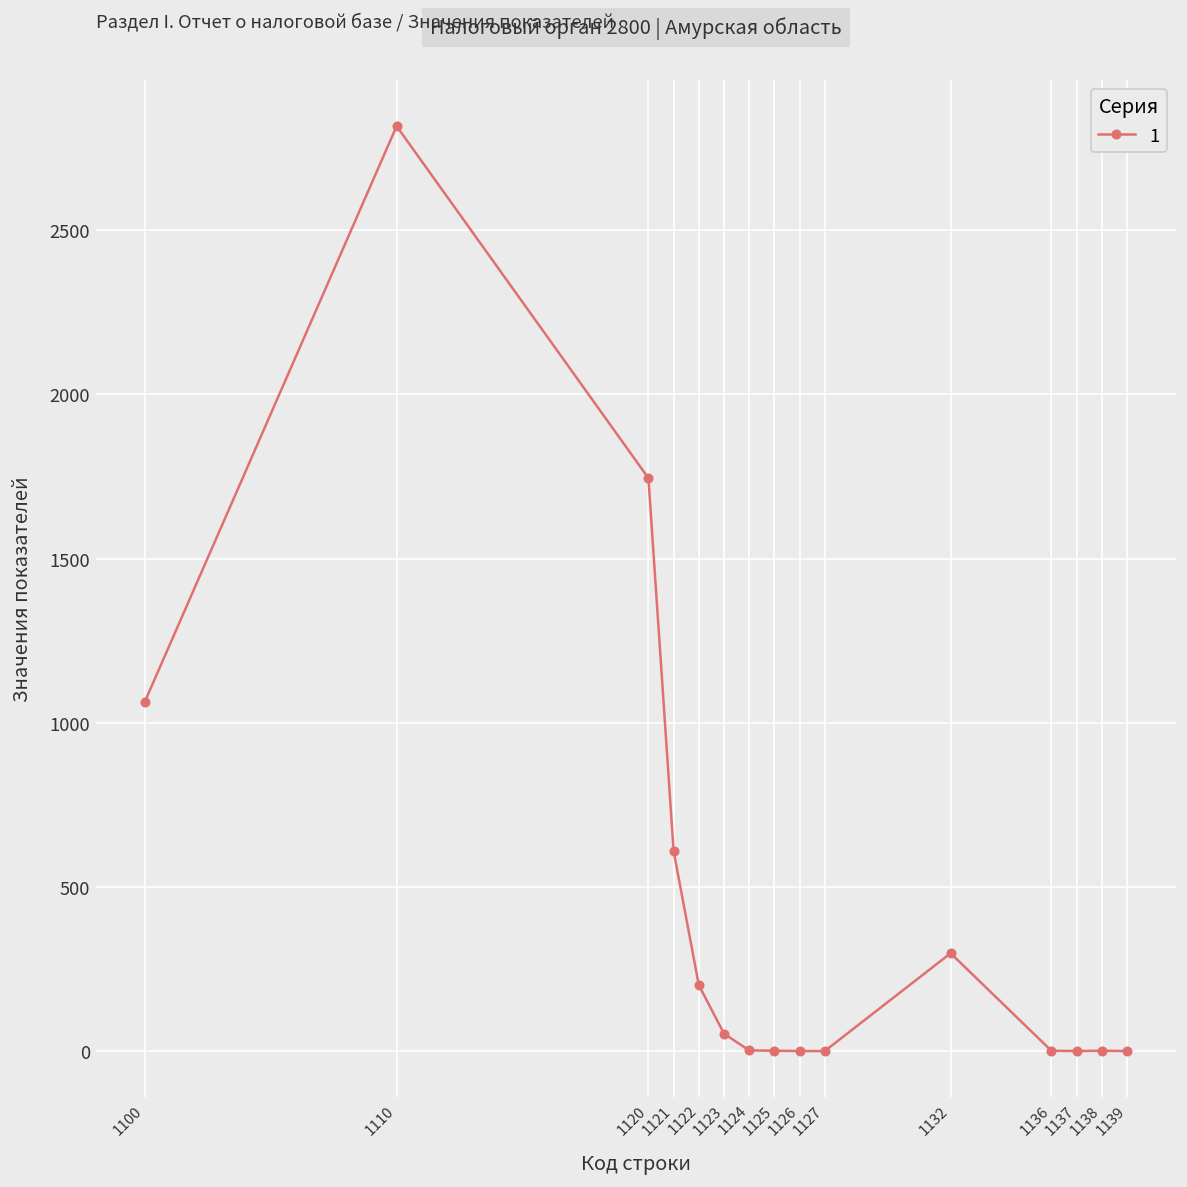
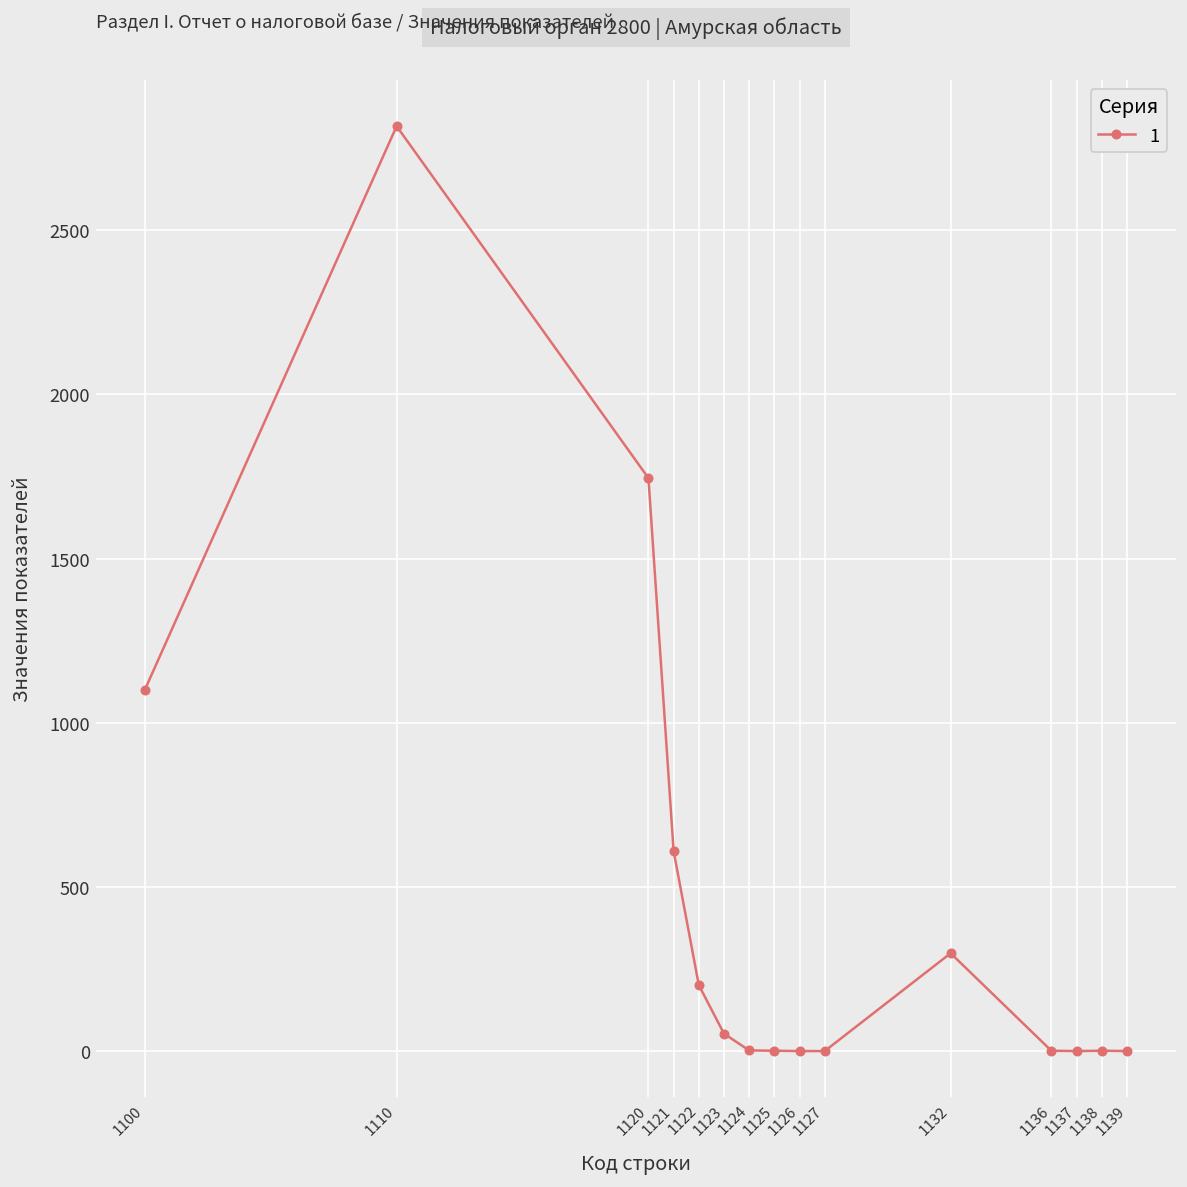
  {
-   "1100": 1060,
+   "1100": 1100,
    "1110": 2820,
    "1120": 1750,
    "1121": 610,
    "1122": 200,
    "1123": 50,
    "1124": 0,
    "1125": 0,
    "1126": 0,
    "1127": 0,
    "1132": 300,
    "1136": 0,
    "1137": 0,
    "1138": 0,
    "1139": 0
  }
